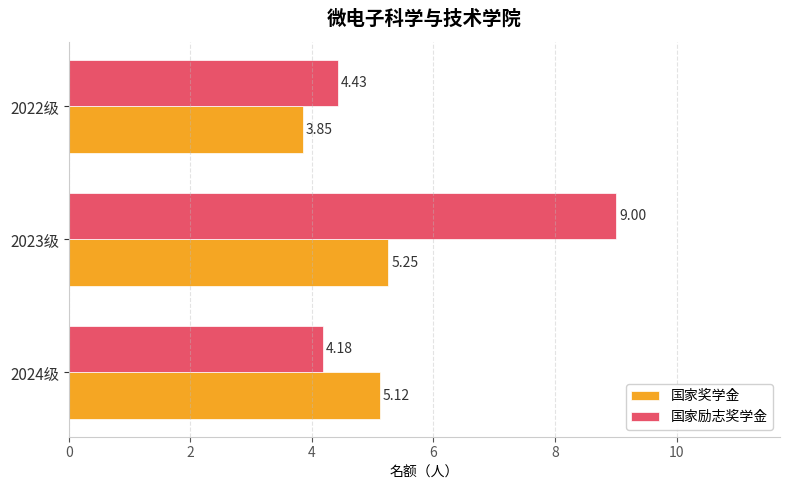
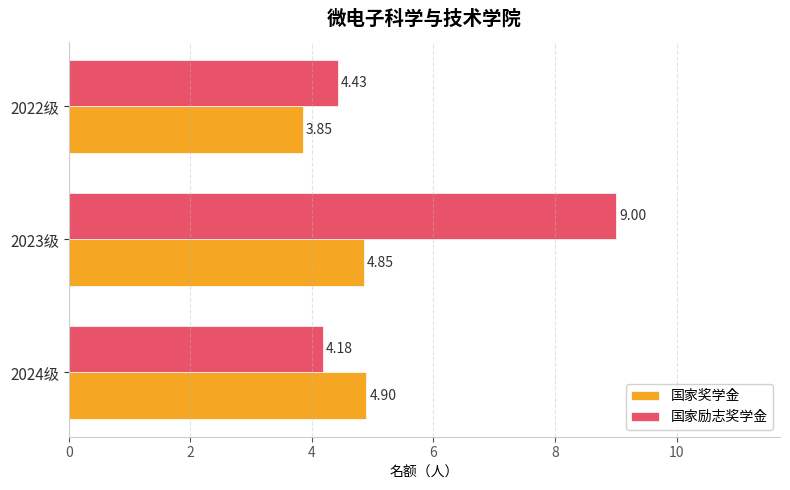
  {
    "国家奖学金": {
      "2022级": 3.85,
-     "2023级": 5.25,
-     "2024级": 5.12
+     "2023级": 4.85,
+     "2024级": 4.90
    },
    "国家励志奖学金": {
      "2022级": 4.43,
      "2023级": 9.00,
      "2024级": 4.18
    }
  }
